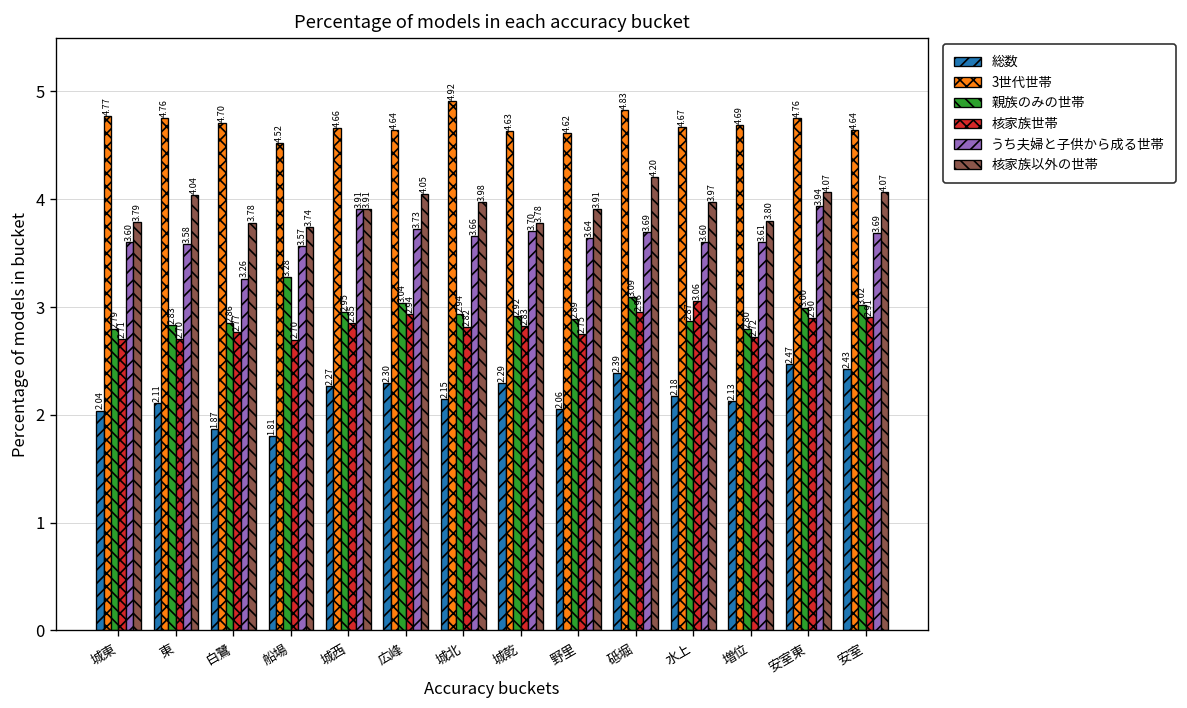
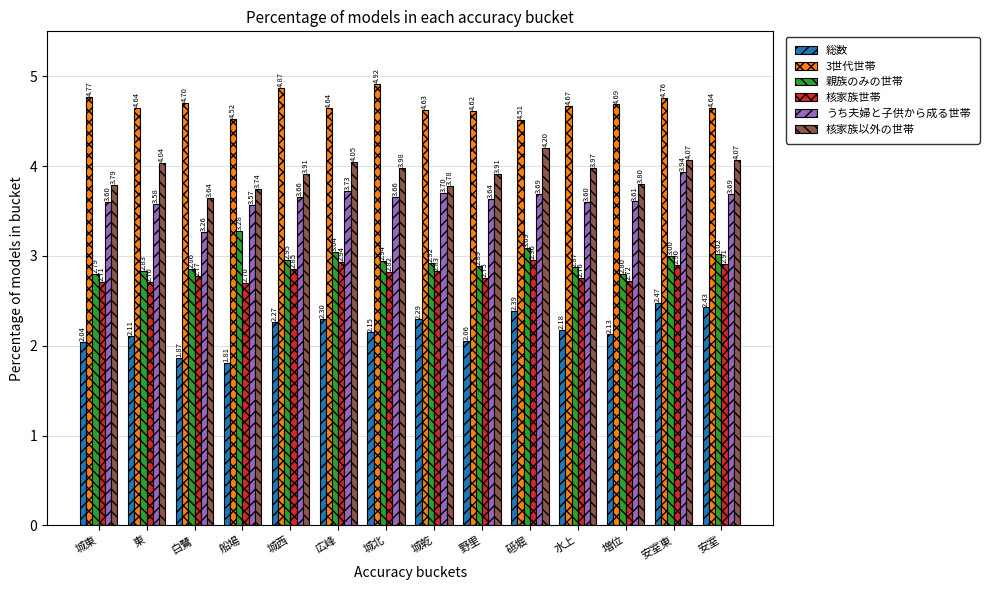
  {
    "総数": {
      "城東": 2.04,
      "東": 2.11,
      "白鷺": 1.87,
      "船場": 1.81,
      "城西": 2.27,
      "広峰": 2.30,
      "城北": 2.15,
      "城乾": 2.29,
      "野里": 2.06,
      "砥堀": 2.39,
      "水上": 2.18,
      "増位": 2.13,
      "安室東": 2.47,
      "安室": 2.43
    },
    "3世代世帯": {
      "城東": 4.77,
-     "東": 4.76,
+     "東": 4.64,
      "白鷺": 4.70,
      "船場": 4.52,
-     "城西": 4.66,
+     "城西": 4.87,
      "広峰": 4.64,
      "城北": 4.92,
      "城乾": 4.63,
      "野里": 4.62,
-     "砥堀": 4.83,
+     "砥堀": 4.51,
      "水上": 4.67,
      "増位": 4.69,
      "安室東": 4.76,
      "安室": 4.64
    },
    "親族のみの世帯": {
      "城東": 2.79,
      "東": 2.83,
      "白鷺": 2.86,
      "船場": 3.28,
      "城西": 2.95,
      "広峰": 3.04,
      "城北": 2.94,
      "城乾": 2.92,
      "野里": 2.89,
      "砥堀": 3.09,
      "水上": 2.87,
      "増位": 2.80,
      "安室東": 3.00,
      "安室": 3.02
    },
    "核家族世帯": {
      "城東": 2.71,
      "東": 2.70,
      "白鷺": 2.77,
      "船場": 2.70,
      "城西": 2.85,
      "広峰": 2.94,
      "城北": 2.82,
      "城乾": 2.83,
      "野里": 2.75,
      "砥堀": 2.96,
-     "水上": 3.06,
+     "水上": 2.76,
      "増位": 2.72,
      "安室東": 2.90,
      "安室": 2.91
    },
    "うち夫婦と子供から成る世帯": {
      "城東": 3.60,
      "東": 3.58,
      "白鷺": 3.26,
      "船場": 3.57,
-     "城西": 3.91,
+     "城西": 3.66,
      "広峰": 3.73,
      "城北": 3.66,
      "城乾": 3.70,
      "野里": 3.64,
      "砥堀": 3.69,
      "水上": 3.60,
      "増位": 3.61,
      "安室東": 3.94,
      "安室": 3.69
    },
    "核家族以外の世帯": {
      "城東": 3.79,
      "東": 4.04,
-     "白鷺": 3.78,
+     "白鷺": 3.64,
      "船場": 3.74,
      "広峰": 4.05,
      "城北": 3.98,
      "城乾": 3.78,
      "野里": 3.91,
      "砥堀": 4.20,
      "水上": 3.97,
      "増位": 3.80,
      "安室東": 4.07,
      "安室": 4.07
    }
  }
